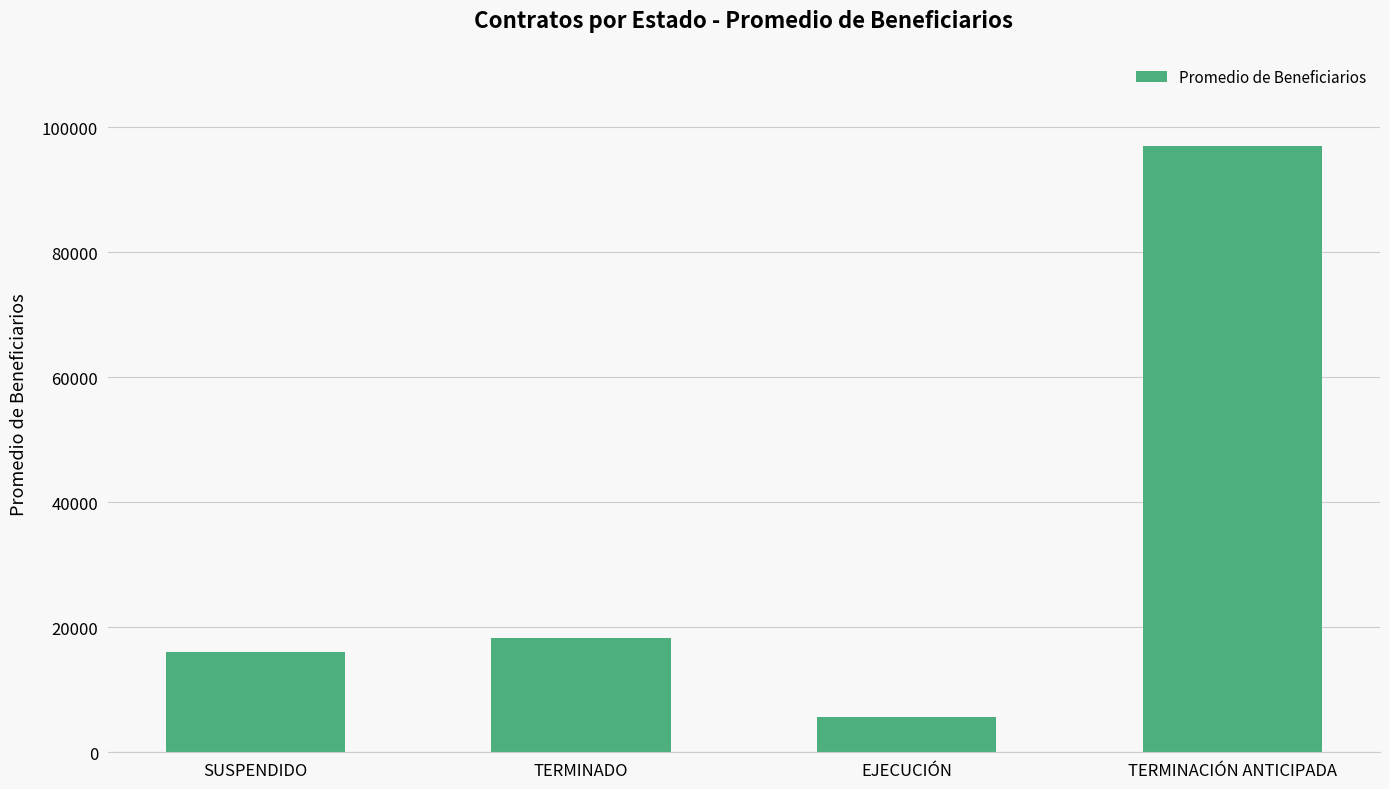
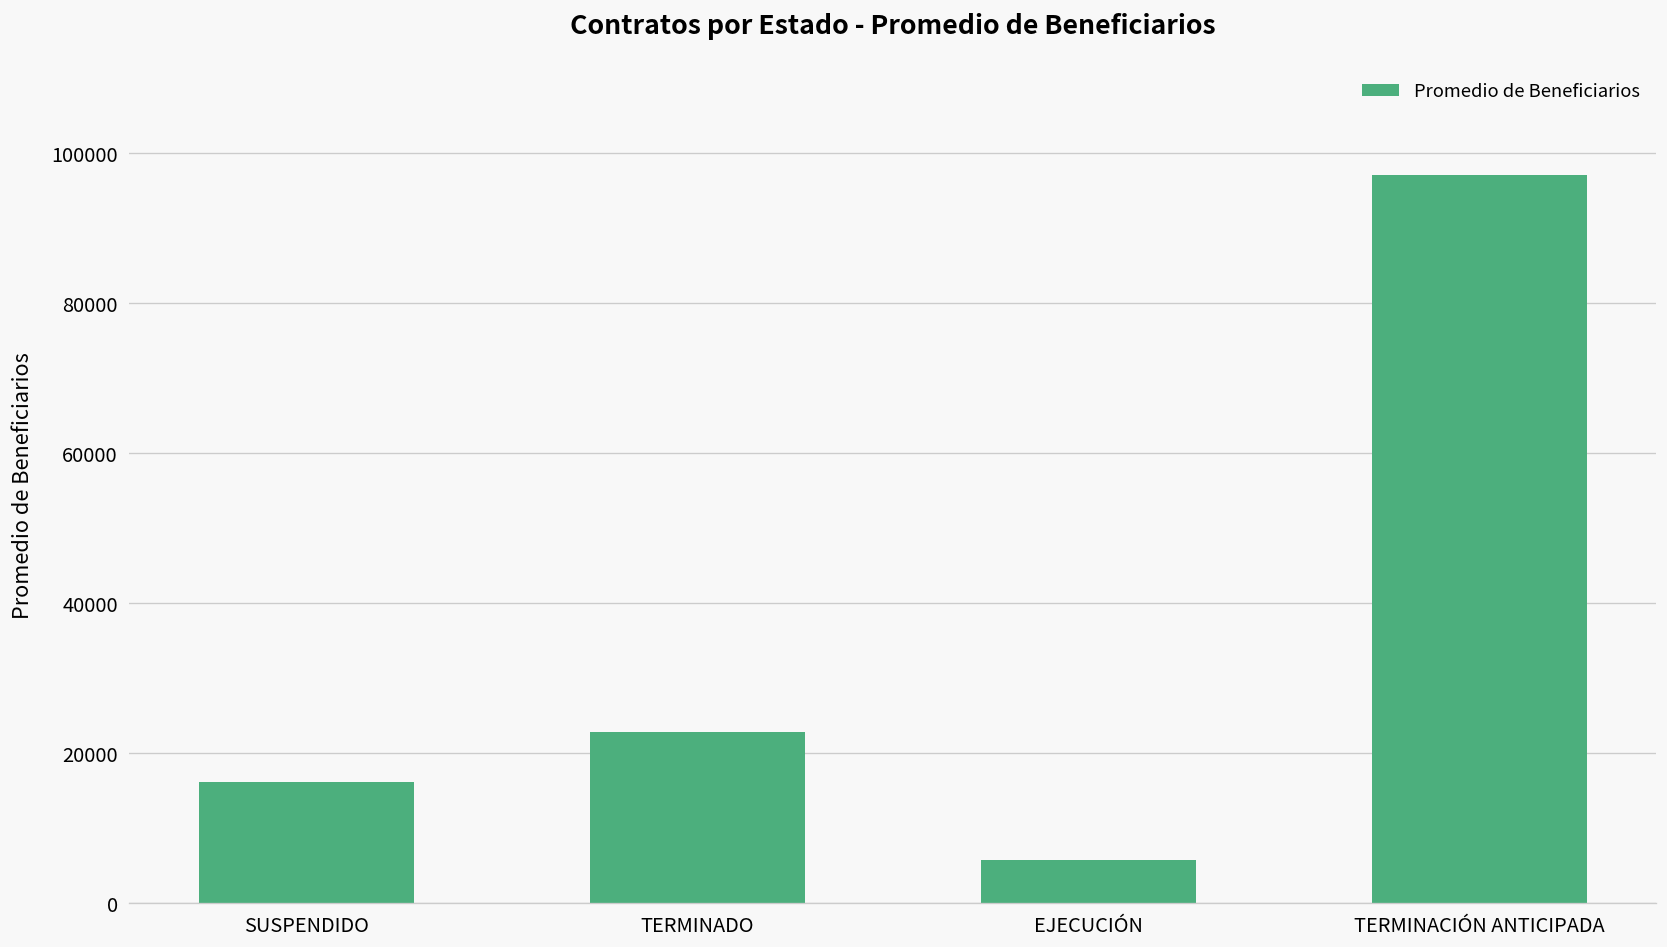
  {
    "SUSPENDIDO": 16000,
-   "TERMINADO": 18000,
+   "TERMINADO": 23000,
    "EJECUCIÓN": 6000,
    "TERMINACIÓN ANTICIPADA": 97000
  }
